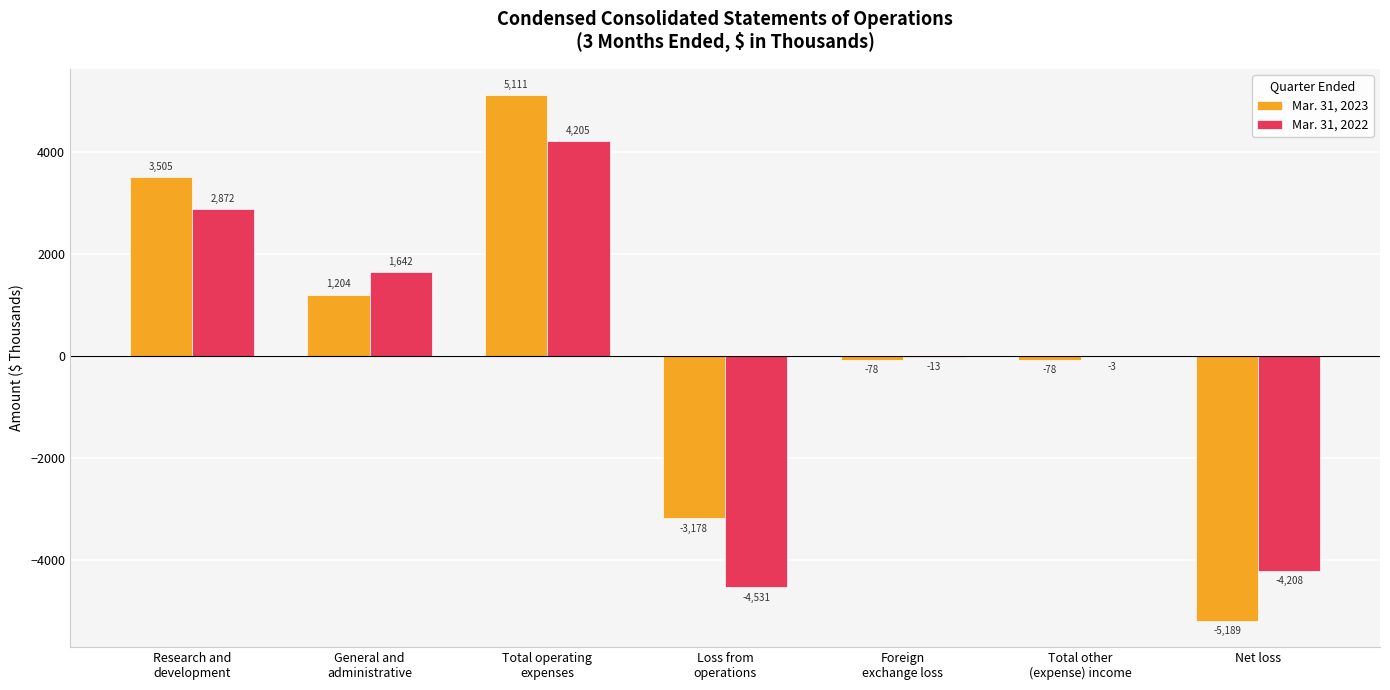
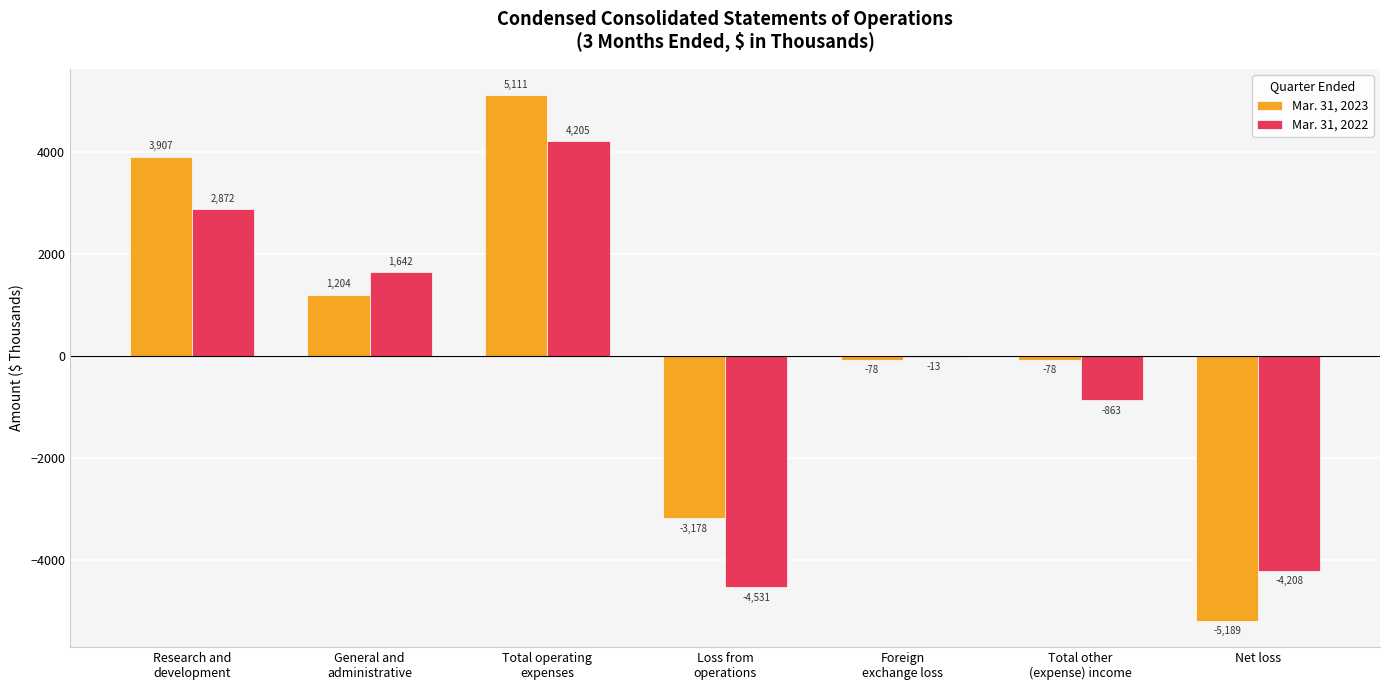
  {
    "Mar. 31, 2023": {
-     "Research and development": "3,505",
+     "Research and development": "3,907",
      "General and administrative": "1,204",
      "Total operating expenses": "5,111",
      "Loss from operations": "-3,178",
      "Foreign exchange loss": "-78",
      "Total other (expense) income": "-78",
      "Net loss": "-5,189"
    },
    "Mar. 31, 2022": {
      "Research and development": "2,872",
      "General and administrative": "1,642",
      "Total operating expenses": "4,205",
      "Loss from operations": "-4,531",
      "Foreign exchange loss": "-13",
-     "Total other (expense) income": "-3",
+     "Total other (expense) income": "-863",
      "Net loss": "-4,208"
    }
  }
